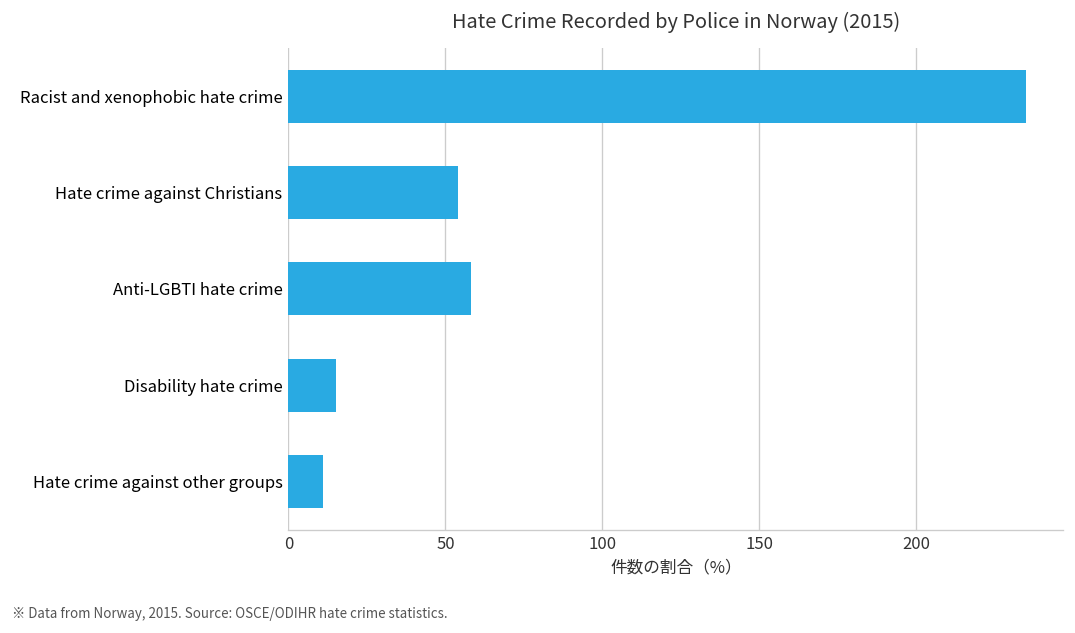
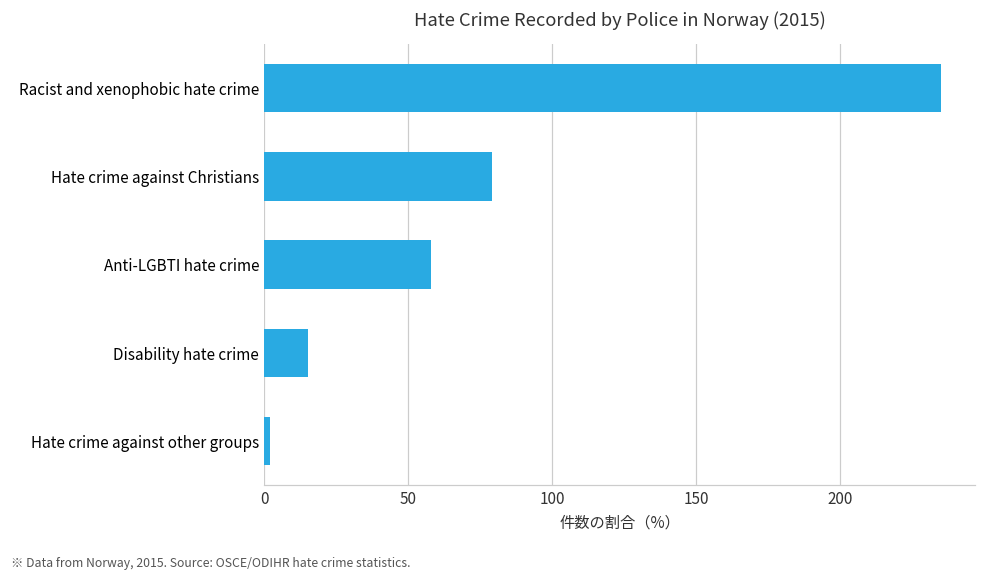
  {
    "Racist and xenophobic hate crime": 235,
-   "Hate crime against Christians": 54,
+   "Hate crime against Christians": 79,
    "Anti-LGBTI hate crime": 58,
    "Disability hate crime": 15,
-   "Hate crime against other groups": 11
+   "Hate crime against other groups": 2
  }
